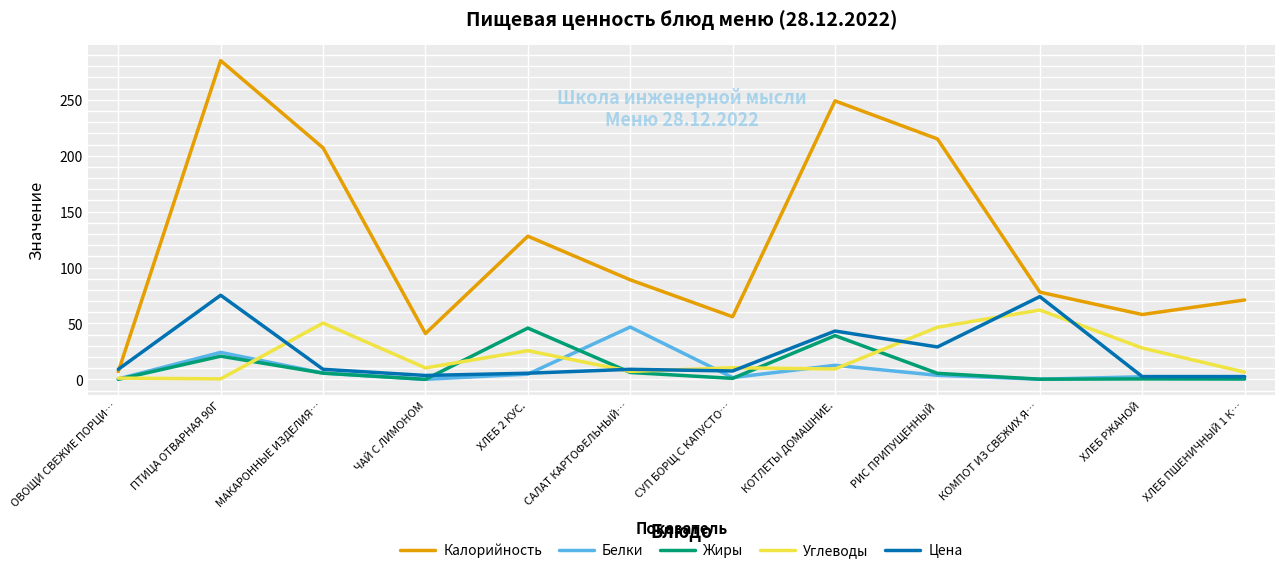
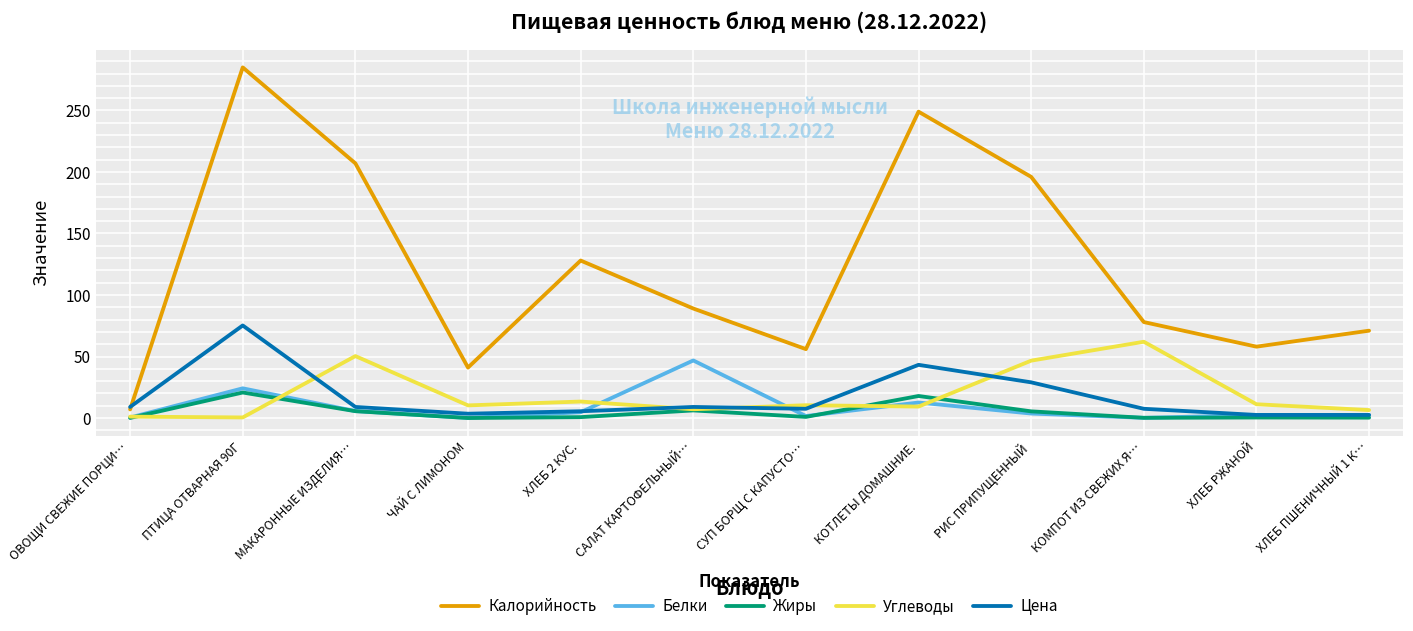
  {
    "Калорийность": {
      "ПТИЦА ОТВАРНАЯ 90Г": 285,
      "МАКАРОННЫЕ ИЗДЕЛИЯ…": 207,
      "ЧАЙ С ЛИМОНОМ": 41,
      "ХЛЕБ 2 КУС.": 128,
      "САЛАТ КАРТОФЕЛЬНЫЙ…": 89,
      "СУП БОРЩ С КАПУСТО…": 56,
      "КОТЛЕТЫ ДОМАШНИЕ.": 249,
-     "РИС ПРИПУЩЕННЫЙ": 215,
+     "РИС ПРИПУЩЕННЫЙ": 196,
      "КОМПОТ ИЗ СВЕЖИХ Я…": 78,
      "ХЛЕБ РЖАНОЙ": 58,
      "ХЛЕБ ПШЕНИЧНЫЙ 1 К…": 71
    },
    "Белки": {
      "ПТИЦА ОТВАРНАЯ 90Г": 24,
      "САЛАТ КАРТОФЕЛЬНЫЙ…": 47,
      "КОТЛЕТЫ ДОМАШНИЕ.": 13
    },
    "Жиры": {
      "ПТИЦА ОТВАРНАЯ 90Г": 21,
-     "ХЛЕБ 2 КУС.": 46,
-     "КОТЛЕТЫ ДОМАШНИЕ.": 39
+     "ХЛЕБ 2 КУС.": 1,
+     "КОТЛЕТЫ ДОМАШНИЕ.": 18
    },
    "Углеводы": {
      "ПТИЦА ОТВАРНАЯ 90Г": 0,
      "МАКАРОННЫЕ ИЗДЕЛИЯ…": 50,
      "ЧАЙ С ЛИМОНОМ": 10,
-     "ХЛЕБ 2 КУС.": 26,
+     "ХЛЕБ 2 КУС.": 13,
      "СУП БОРЩ С КАПУСТО…": 10,
      "КОТЛЕТЫ ДОМАШНИЕ.": 9,
      "РИС ПРИПУЩЕННЫЙ": 47,
      "КОМПОТ ИЗ СВЕЖИХ Я…": 62,
-     "ХЛЕБ РЖАНОЙ": 28,
+     "ХЛЕБ РЖАНОЙ": 11,
      "ХЛЕБ ПШЕНИЧНЫЙ 1 К…": 6
    },
    "Цена": {
      "ПТИЦА ОТВАРНАЯ 90Г": 75,
      "МАКАРОННЫЕ ИЗДЕЛИЯ…": 9,
      "ЧАЙ С ЛИМОНОМ": 4,
      "СУП БОРЩ С КАПУСТО…": 8,
      "КОТЛЕТЫ ДОМАШНИЕ.": 43,
      "РИС ПРИПУЩЕННЫЙ": 29,
-     "КОМПОТ ИЗ СВЕЖИХ Я…": 74
+     "КОМПОТ ИЗ СВЕЖИХ Я…": 8
    }
  }
